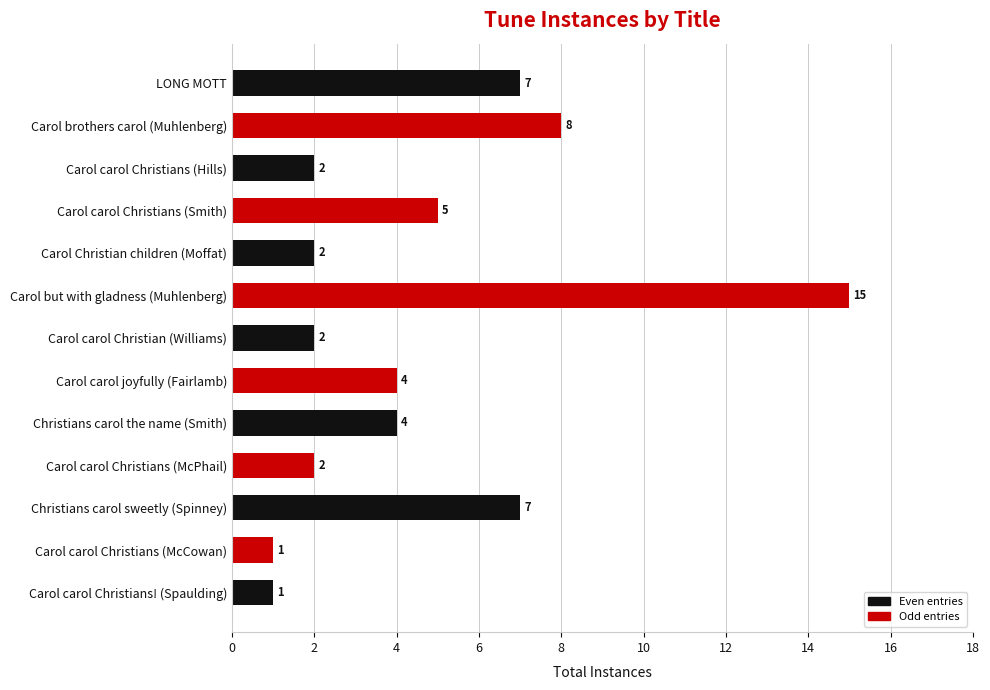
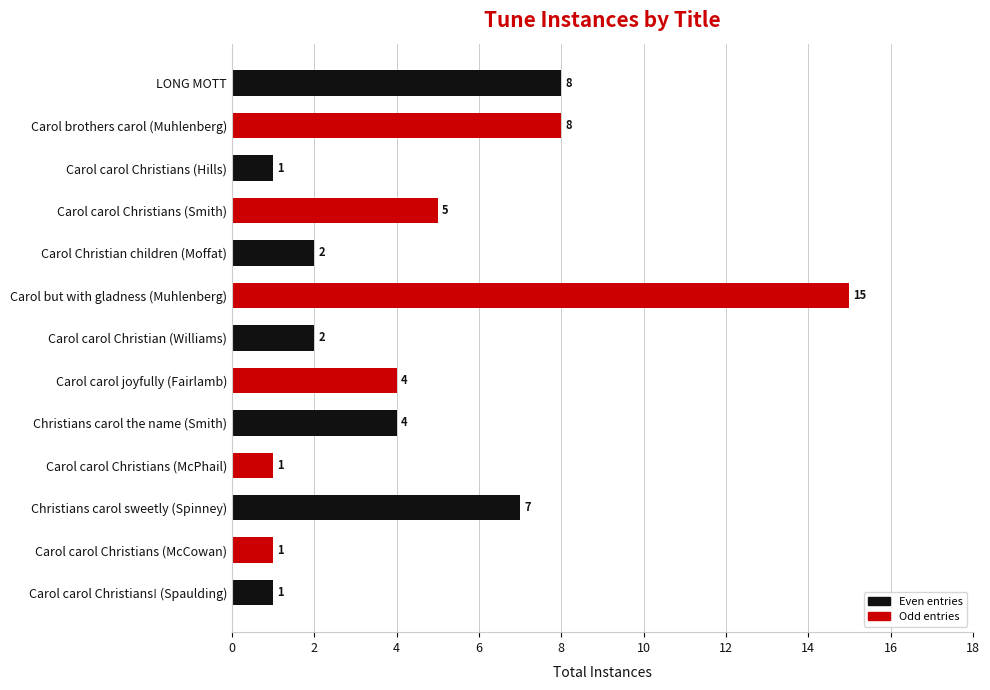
  {
-   "LONG MOTT": 7,
+   "LONG MOTT": 8,
    "Carol brothers carol (Muhlenberg)": 8,
-   "Carol carol Christians (Hills)": 2,
+   "Carol carol Christians (Hills)": 1,
    "Carol carol Christians (Smith)": 5,
    "Carol Christian children (Moffat)": 2,
    "Carol but with gladness (Muhlenberg)": 15,
    "Carol carol Christian (Williams)": 2,
    "Carol carol joyfully (Fairlamb)": 4,
    "Christians carol the name (Smith)": 4,
-   "Carol carol Christians (McPhail)": 2,
+   "Carol carol Christians (McPhail)": 1,
    "Christians carol sweetly (Spinney)": 7,
    "Carol carol Christians (McCowan)": 1,
    "Carol carol Christians! (Spaulding)": 1
  }
